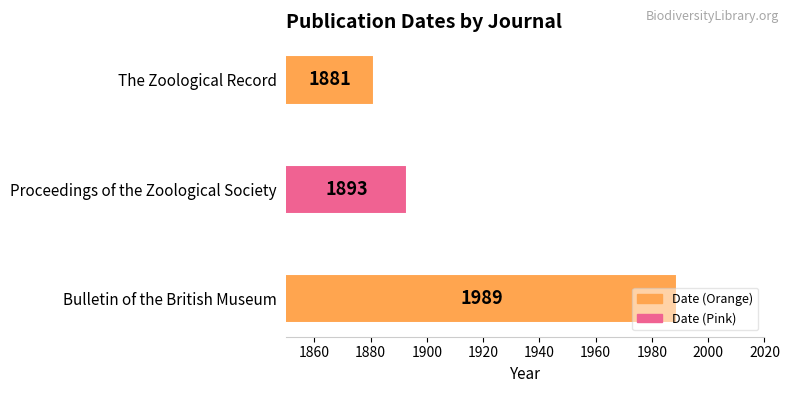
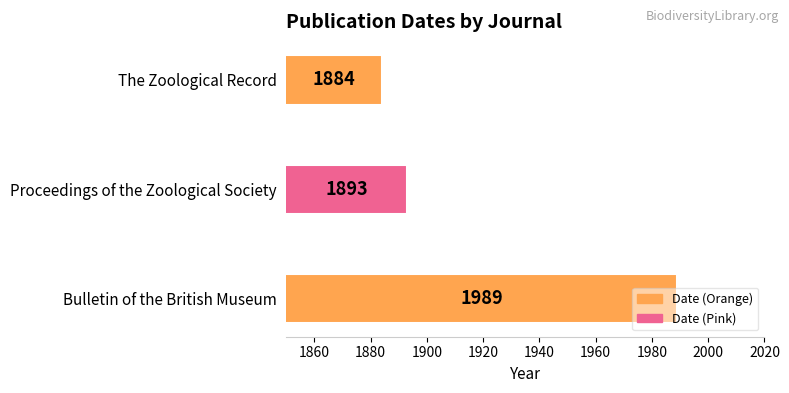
  {
-   "The Zoological Record": 1881,
+   "The Zoological Record": 1884,
    "Proceedings of the Zoological Society": 1893
  }
